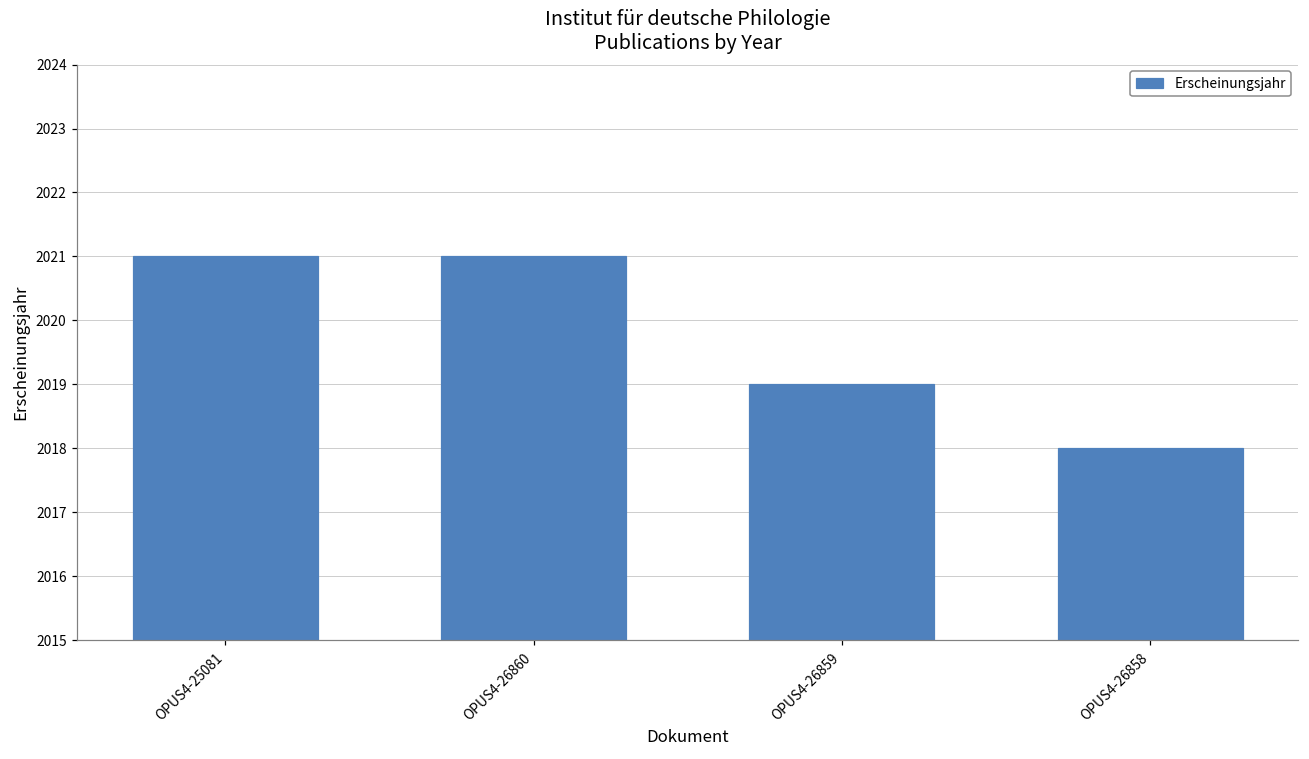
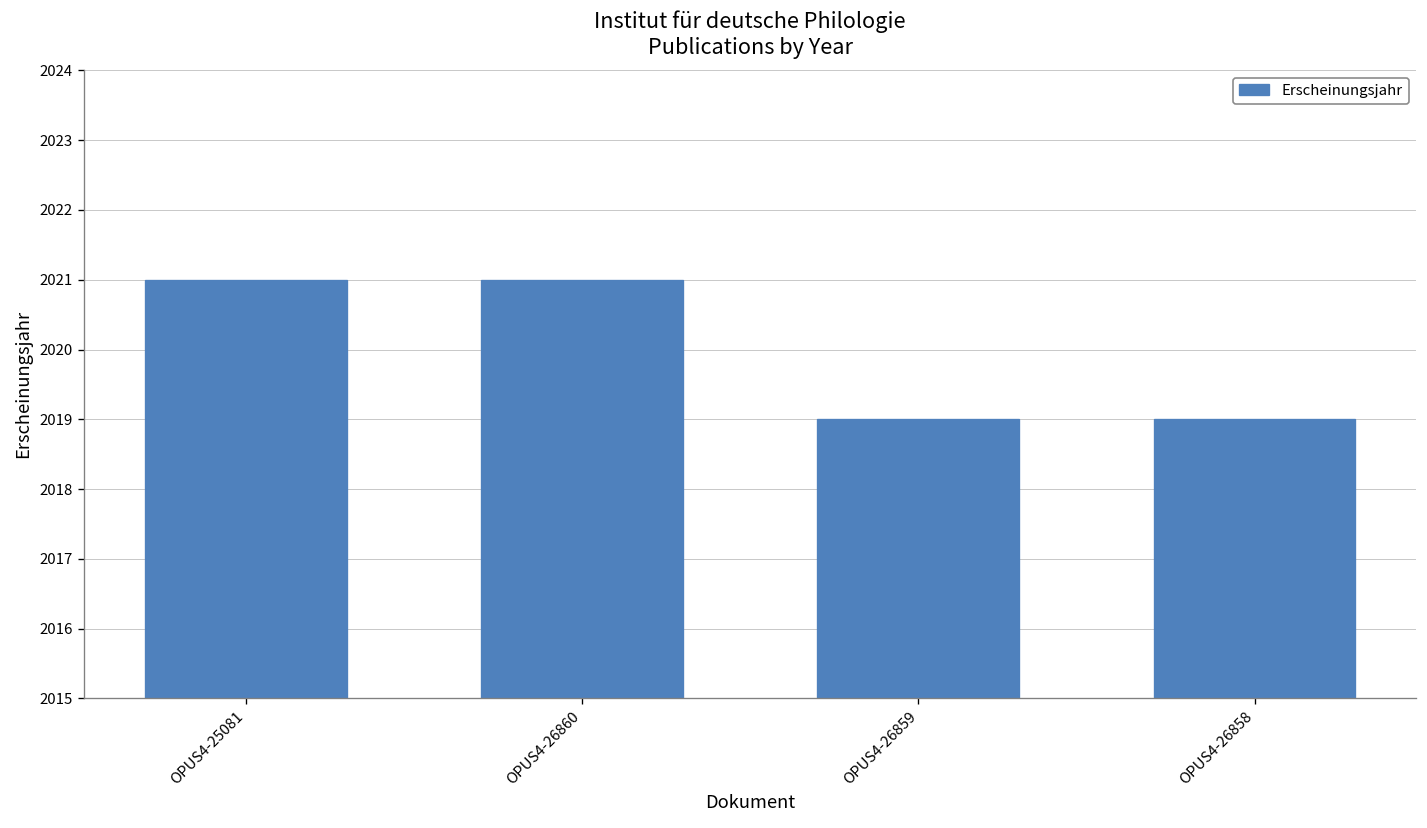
  {
    "OPUS4-25081": 2021,
    "OPUS4-26860": 2021,
    "OPUS4-26859": 2019,
-   "OPUS4-26858": 2018
+   "OPUS4-26858": 2019
  }
